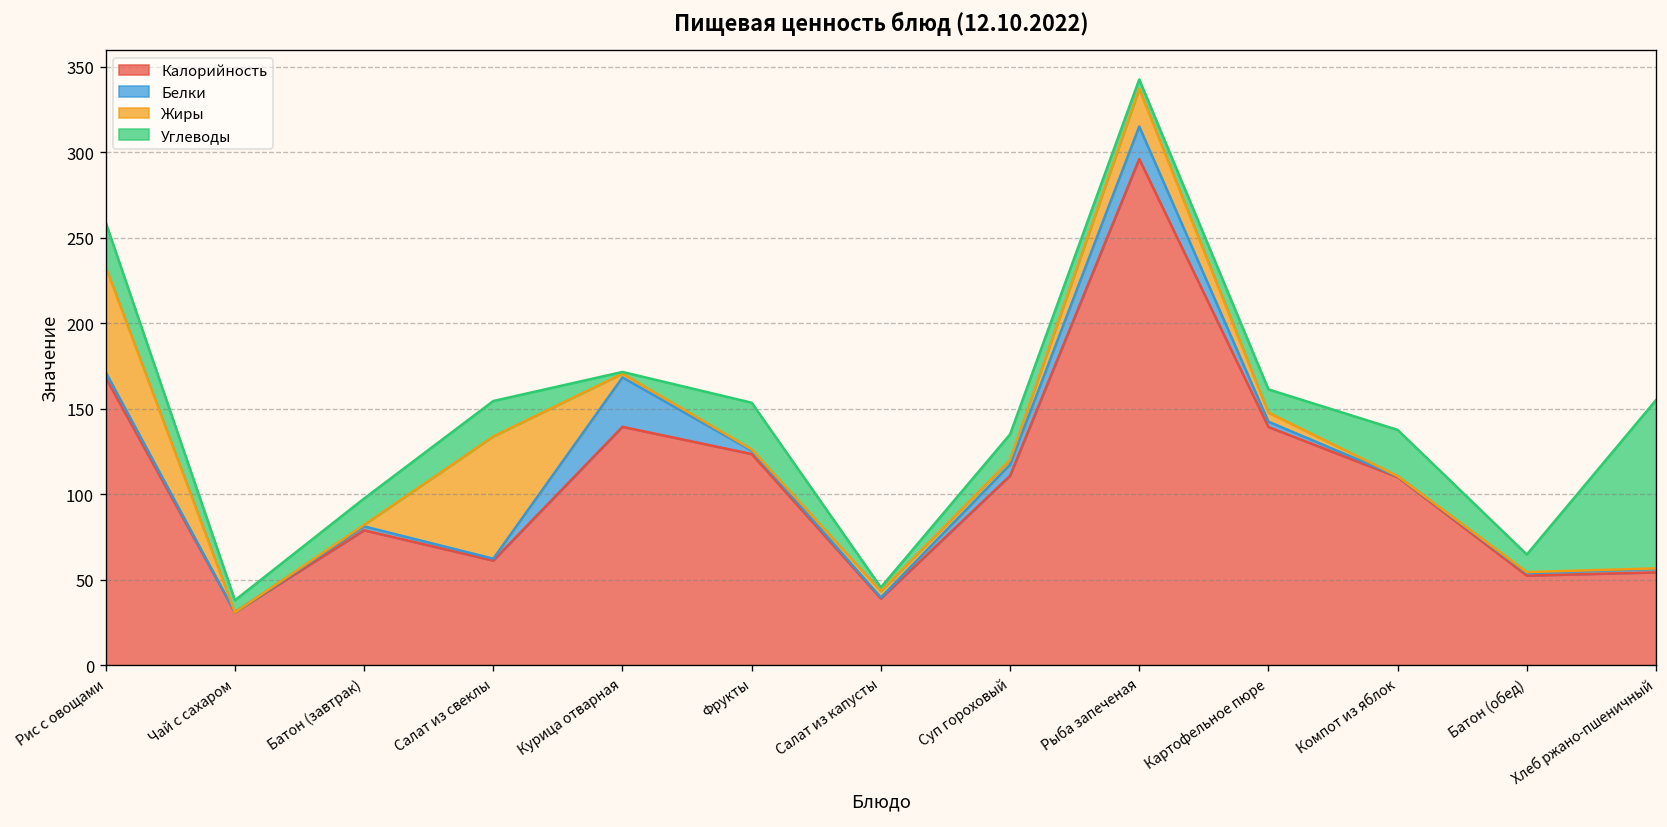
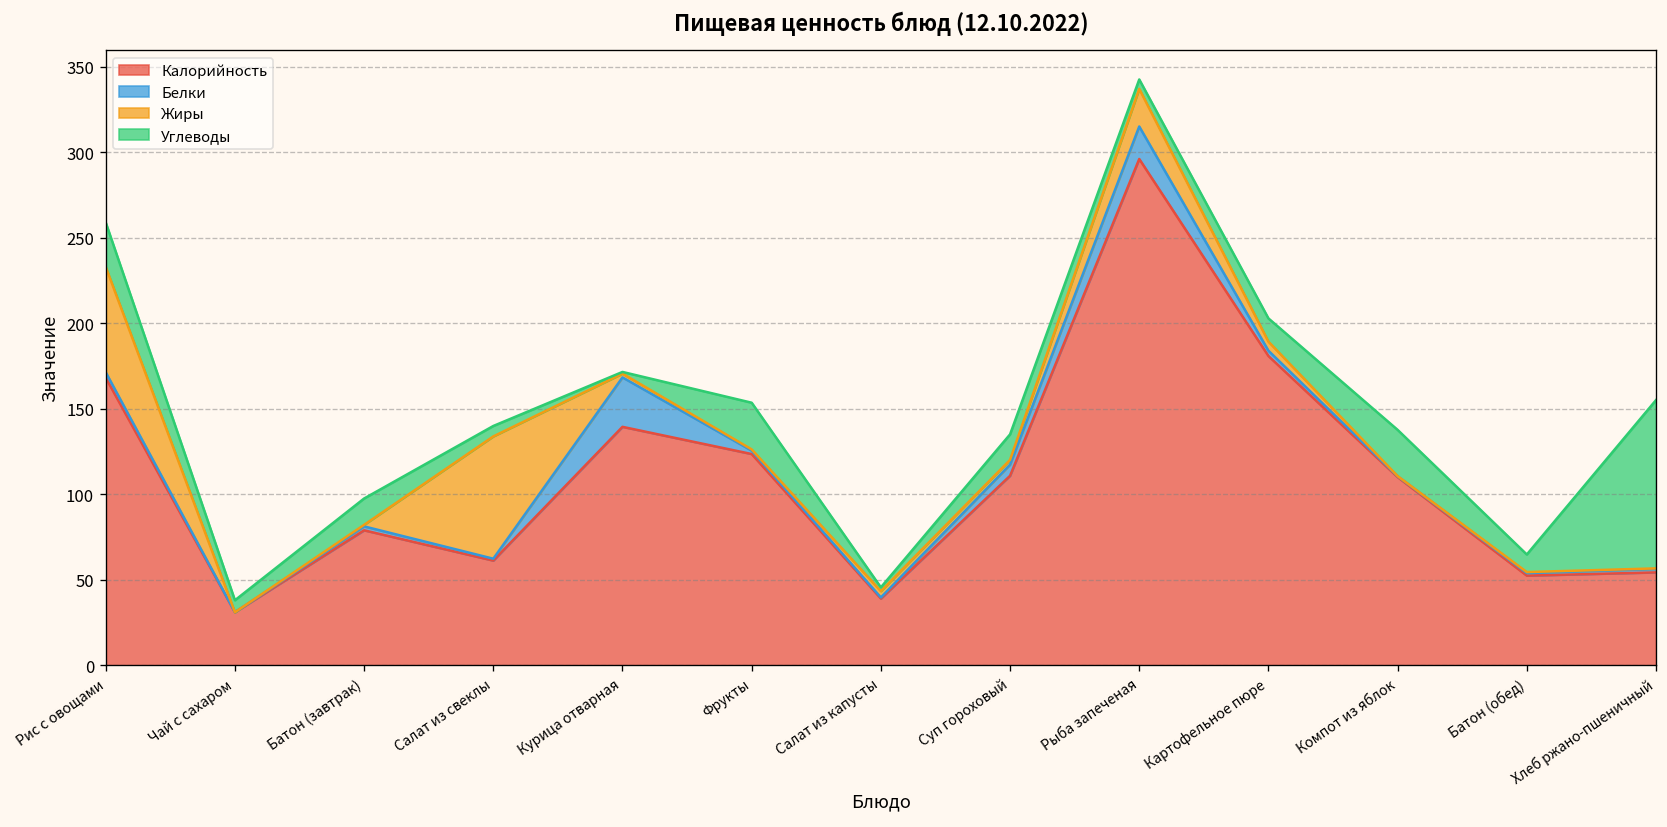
  {
    "Калорийность": {
      "Рис с овощами": 168,
      "Батон (завтрак)": 79,
      "Курица отварная": 139,
      "Фрукты": 124,
      "Суп гороховый": 111,
      "Рыба запеченая": 296,
-     "Картофельное пюре": 139,
+     "Картофельное пюре": 181,
      "Хлеб ржано-пшеничный": 54
    },
    "Белки": {
      "Рис с овощами": 3,
      "Курица отварная": 29,
      "Суп гороховый": 7,
      "Рыба запеченая": 19,
      "Картофельное пюре": 3
    },
    "Жиры": {
      "Рис с овощами": 62,
      "Салат из свеклы": 72,
      "Салат из капусты": 4,
      "Суп гороховый": 3,
      "Рыба запеченая": 22,
      "Картофельное пюре": 5
    },
    "Углеводы": {
      "Рис с овощами": 26,
      "Чай с сахаром": 7,
      "Батон (завтрак)": 15,
-     "Салат из свеклы": 21,
+     "Салат из свеклы": 6,
      "Фрукты": 27,
      "Салат из капусты": 2,
      "Суп гороховый": 15,
      "Рыба запеченая": 6,
      "Картофельное пюре": 14,
      "Компот из яблок": 27,
      "Батон (обед)": 10,
      "Хлеб ржано-пшеничный": 98
    }
  }
